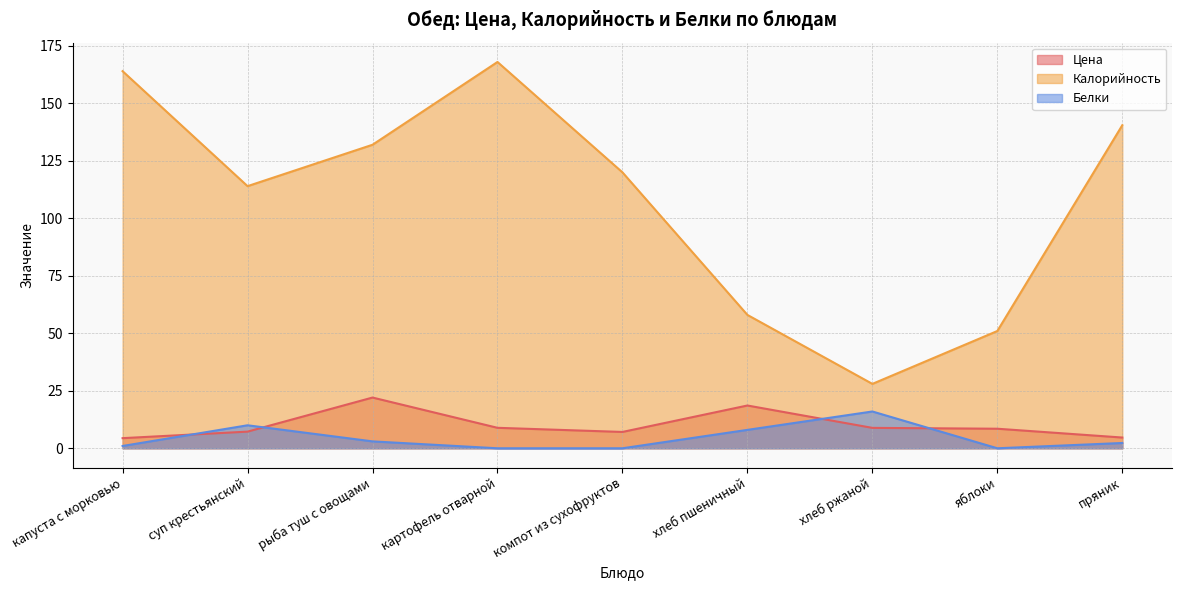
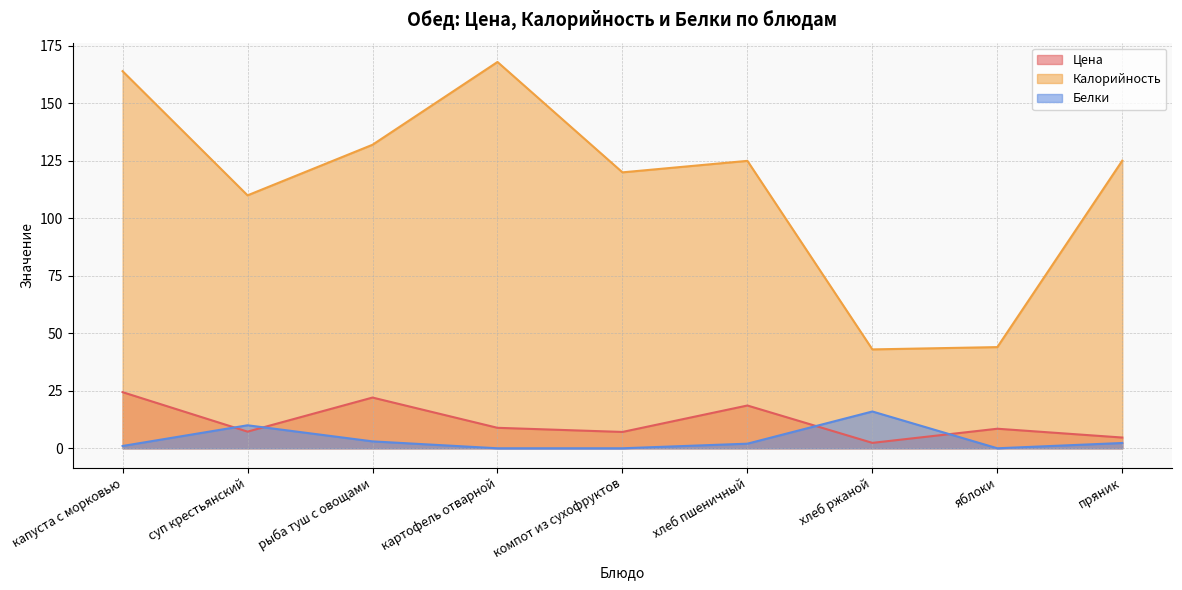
  {
    "Цена": {
-     "капуста с морковью": 4,
+     "капуста с морковью": 24,
      "суп крестьянский": 7,
      "рыба туш с овощами": 22,
      "картофель отварной": 9,
      "компот из сухофруктов": 7,
      "хлеб пшеничный": 19,
-     "хлеб ржаной": 9,
+     "хлеб ржаной": 2,
      "яблоки": 9,
      "пряник": 5
    },
    "Калорийность": {
      "капуста с морковью": 164,
-     "суп крестьянский": 114,
+     "суп крестьянский": 110,
      "рыба туш с овощами": 132,
      "картофель отварной": 168,
      "компот из сухофруктов": 120,
-     "хлеб пшеничный": 58,
-     "хлеб ржаной": 28,
-     "яблоки": 51,
-     "пряник": 141
+     "хлеб пшеничный": 125,
+     "хлеб ржаной": 43,
+     "яблоки": 44,
+     "пряник": 125
    },
    "Белки": {
      "капуста с морковью": 1,
      "суп крестьянский": 10,
      "рыба туш с овощами": 3,
      "картофель отварной": 0,
      "компот из сухофруктов": 0,
-     "хлеб пшеничный": 8,
+     "хлеб пшеничный": 2,
      "хлеб ржаной": 16,
      "яблоки": 0,
      "пряник": 2
    }
  }
